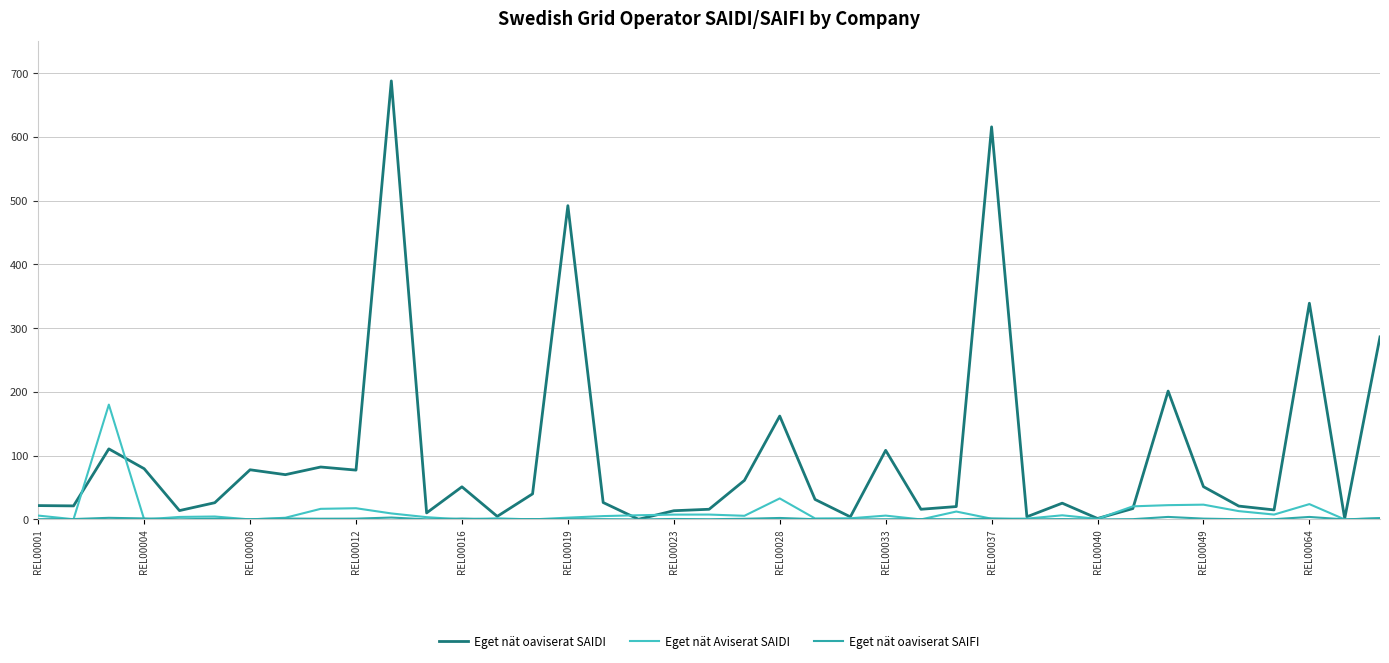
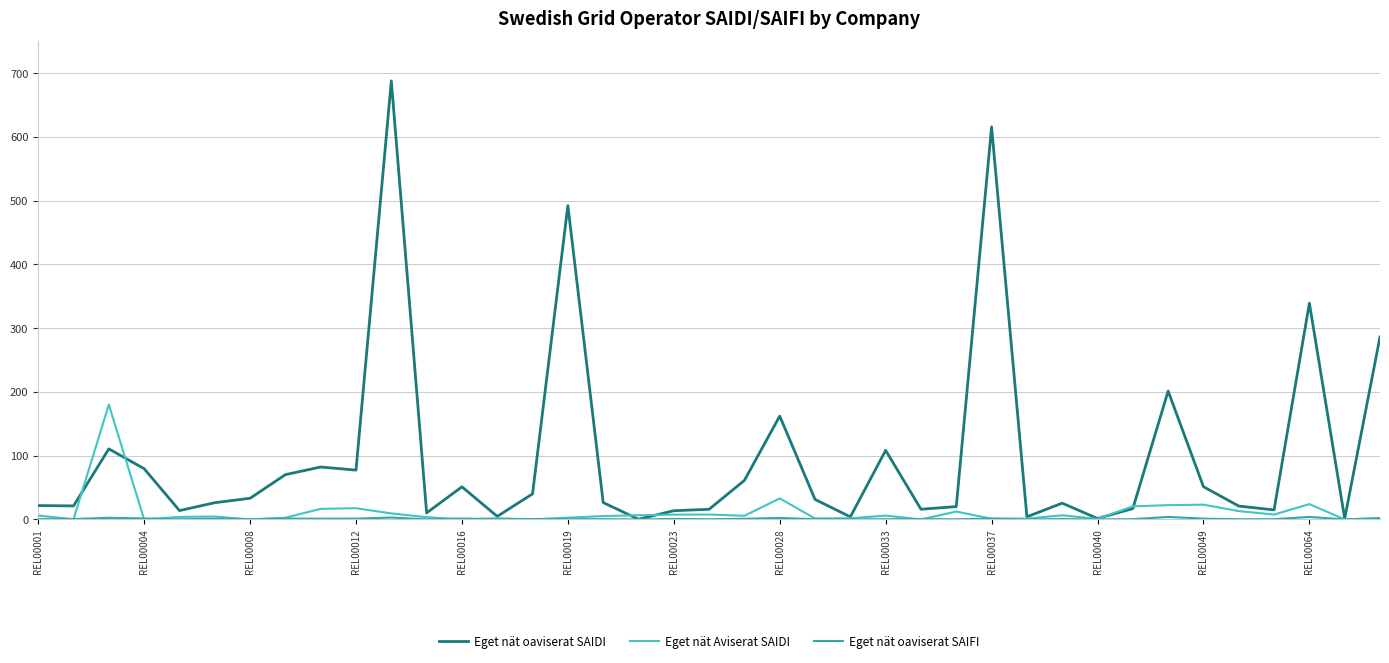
  {
    "Eget nät oaviserat SAIDI": {
      "REL00001": 20,
      "REL00004": 80,
-     "REL00008": 80,
+     "REL00008": 30,
      "REL00012": 80,
      "REL00016": 50,
      "REL00019": 490,
      "REL00023": 10,
      "REL00028": 160,
      "REL00033": 110,
      "REL00037": 620,
      "REL00049": 50,
      "REL00064": 340
    }
  }
